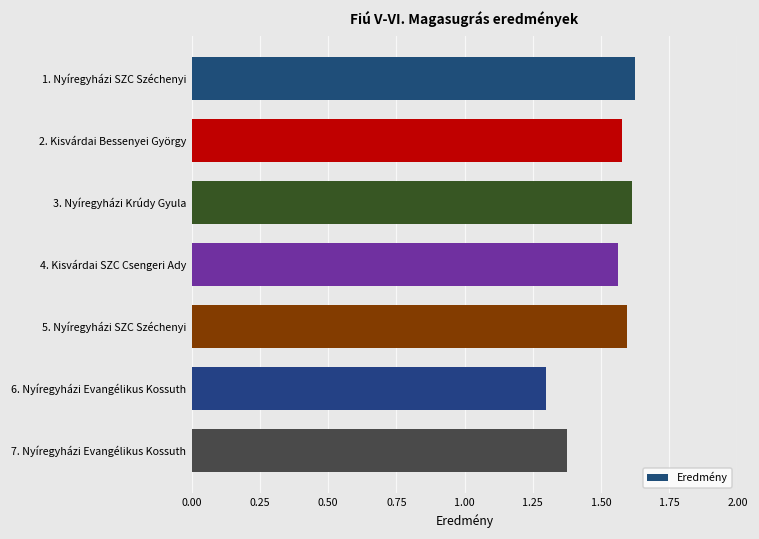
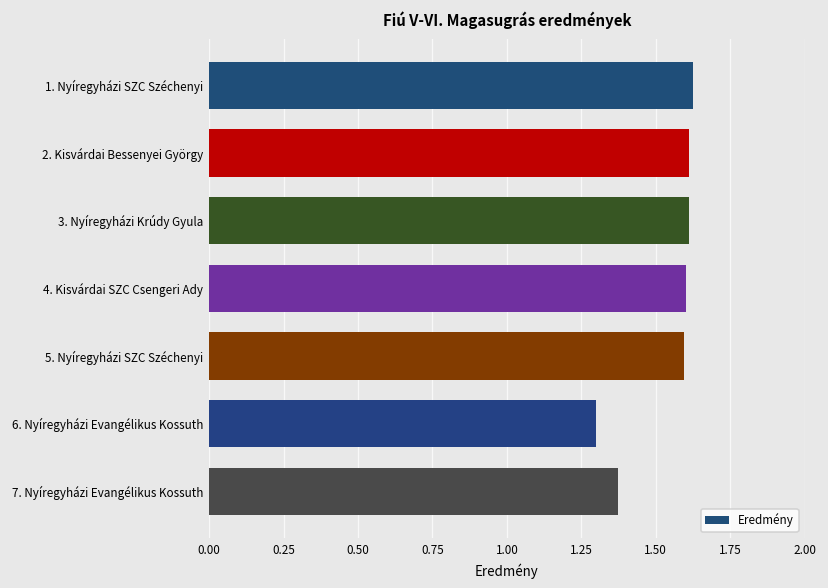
  {
    "1. Nyíregyházi SZC Széchenyi": 1.63,
-   "2. Kisvárdai Bessenyei György": 1.58,
+   "2. Kisvárdai Bessenyei György": 1.61,
    "3. Nyíregyházi Krúdy Gyula": 1.61,
-   "4. Kisvárdai SZC Csengeri Ady": 1.56,
+   "4. Kisvárdai SZC Csengeri Ady": 1.60,
    "5. Nyíregyházi SZC Széchenyi": 1.60,
    "6. Nyíregyházi Evangélikus Kossuth": 1.30,
    "7. Nyíregyházi Evangélikus Kossuth": 1.38
  }
